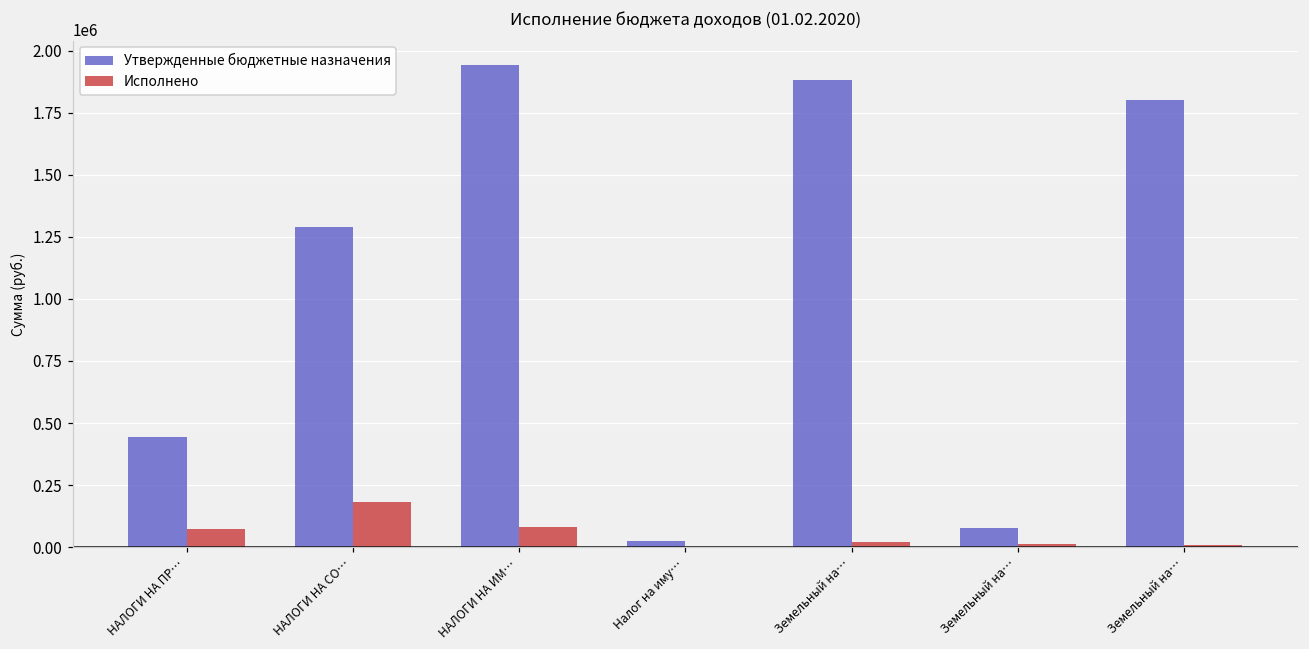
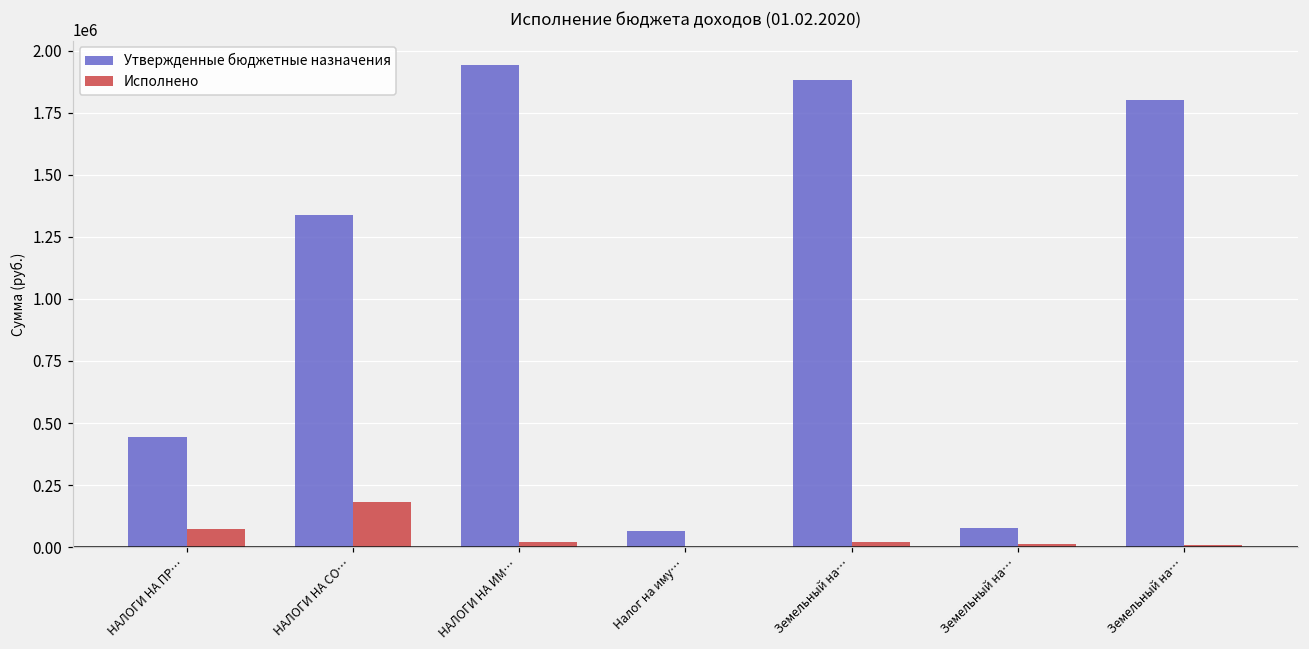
  {
    "Утвержденные бюджетные назначения": {
      "НАЛОГИ НА ПР…": 440000,
-     "НАЛОГИ НА СО…": 1290000,
+     "НАЛОГИ НА СО…": 1340000,
      "НАЛОГИ НА ИМ…": 1940000,
-     "Налог на иму…": 30000
+     "Налог на иму…": 60000
    },
    "Исполнено": {
      "НАЛОГИ НА ПР…": 70000,
      "НАЛОГИ НА СО…": 180000,
-     "НАЛОГИ НА ИМ…": 80000,
+     "НАЛОГИ НА ИМ…": 20000,
      "Налог на иму…": 0
    }
  }
